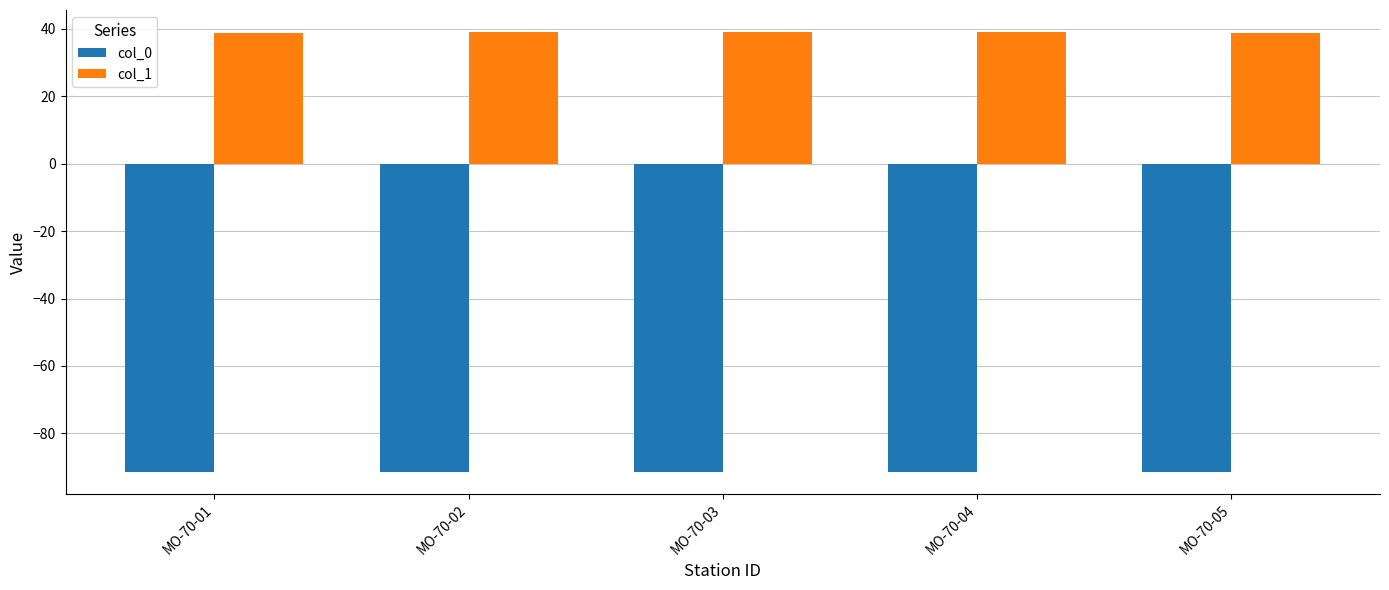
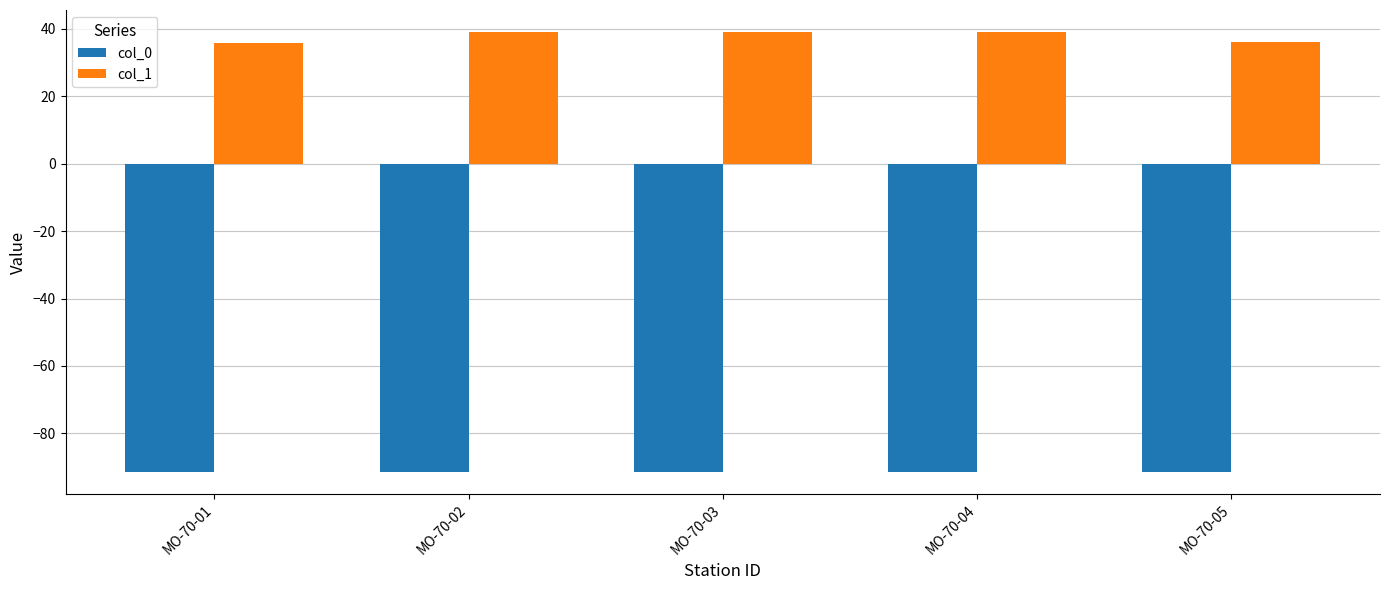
  {
    "col_0": {
      "MO-70-01": -91,
      "MO-70-02": -91,
      "MO-70-03": -91,
      "MO-70-04": -92,
      "MO-70-05": -91
    },
    "col_1": {
-     "MO-70-01": 39,
+     "MO-70-01": 36,
      "MO-70-02": 39,
      "MO-70-03": 39,
      "MO-70-04": 39,
-     "MO-70-05": 39
+     "MO-70-05": 36
    }
  }
